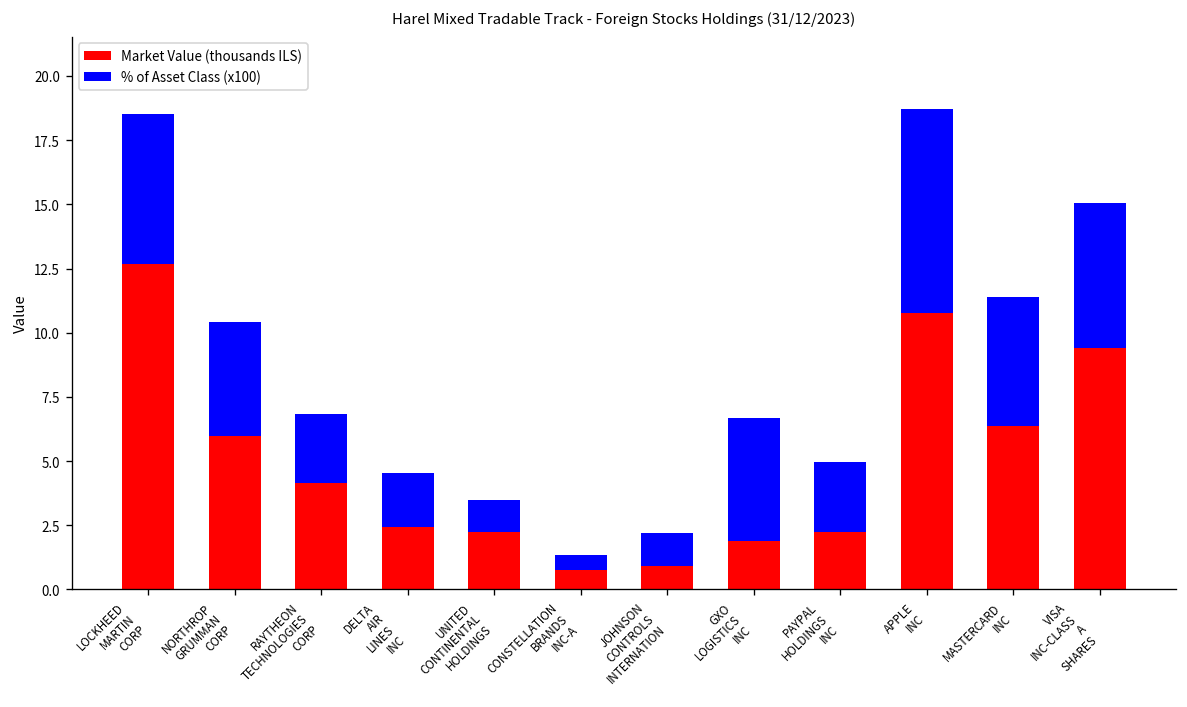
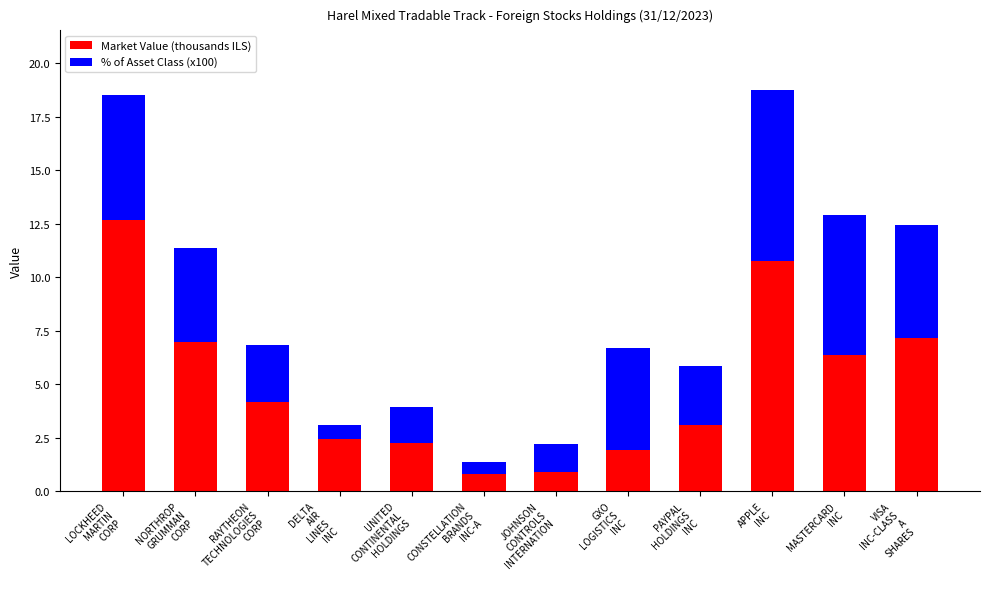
  {
    "Market Value (thousands ILS)": {
      "LOCKHEED MARTIN CORP": 12.7,
-     "NORTHROP GRUMMAN CORP": 6.0,
+     "NORTHROP GRUMMAN CORP": 6.9,
      "RAYTHEON TECHNOLOGIES CORP": 4.1,
      "DELTA AIR LINES INC": 2.4,
      "UNITED CONTINENTAL HOLDINGS": 2.3,
      "CONSTELLATION BRANDS INC-A": 0.8,
      "JOHNSON CONTROLS INTERNATION": 0.9,
      "GXO LOGISTICS INC": 1.9,
-     "PAYPAL HOLDINGS INC": 2.2,
+     "PAYPAL HOLDINGS INC": 3.1,
      "APPLE INC": 10.8,
      "MASTERCARD INC": 6.4,
-     "VISA INC-CLASS A SHARES": 9.4
+     "VISA INC-CLASS A SHARES": 7.1
    },
    "% of Asset Class (x100)": {
      "LOCKHEED MARTIN CORP": 5.8,
      "NORTHROP GRUMMAN CORP": 4.4,
      "RAYTHEON TECHNOLOGIES CORP": 2.7,
-     "DELTA AIR LINES INC": 2.1,
-     "UNITED CONTINENTAL HOLDINGS": 1.2,
+     "DELTA AIR LINES INC": 0.7,
+     "UNITED CONTINENTAL HOLDINGS": 1.7,
      "CONSTELLATION BRANDS INC-A": 0.6,
      "JOHNSON CONTROLS INTERNATION": 1.3,
      "GXO LOGISTICS INC": 4.8,
      "PAYPAL HOLDINGS INC": 2.7,
      "APPLE INC": 8.0,
-     "MASTERCARD INC": 5.0,
-     "VISA INC-CLASS A SHARES": 5.7
+     "MASTERCARD INC": 6.5,
+     "VISA INC-CLASS A SHARES": 5.3
    }
  }
